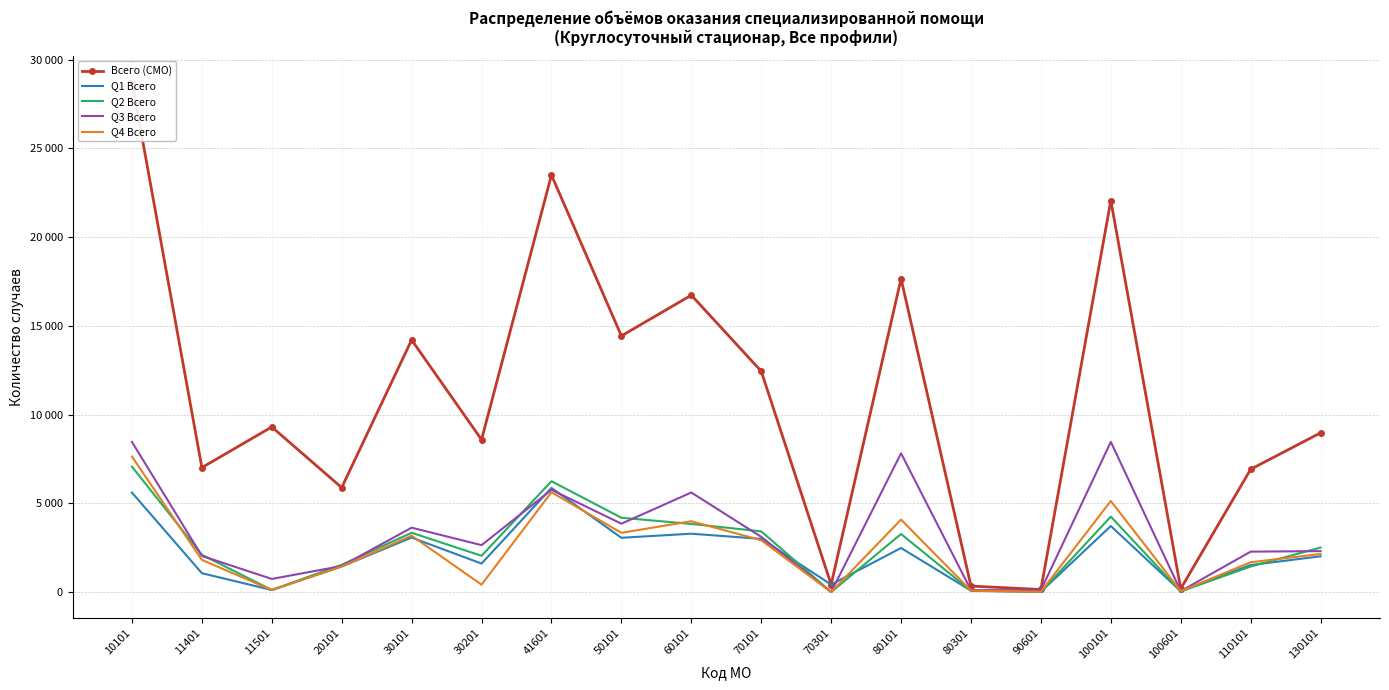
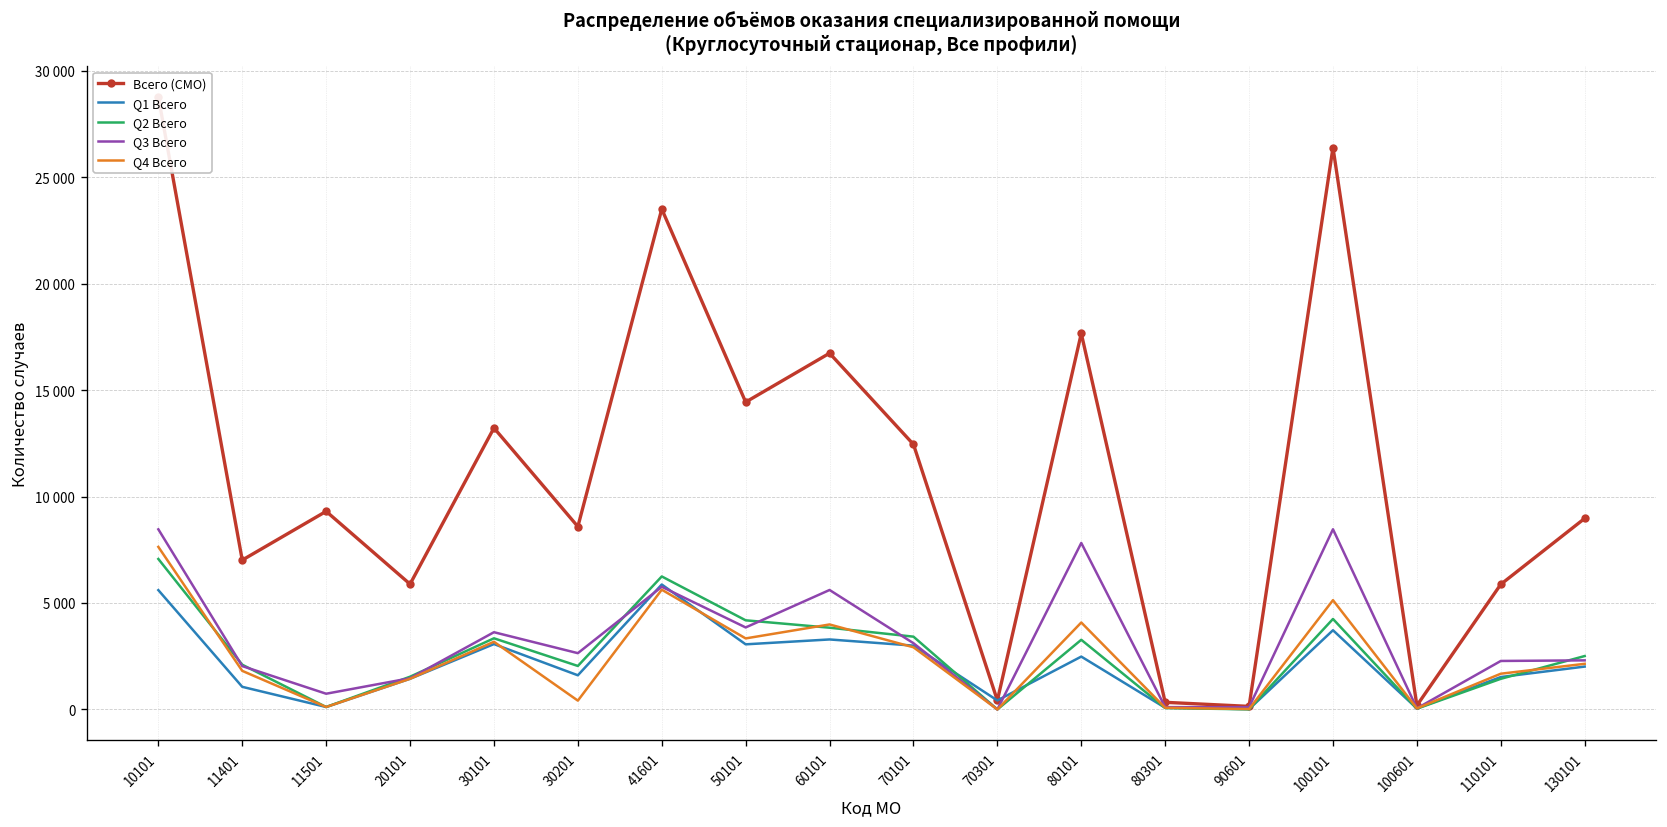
  {
    "Всего (СМО)": {
      "11401": 7000,
      "11501": 9300,
      "20101": 5900,
-     "30101": 14200,
+     "30101": 13200,
      "30201": 8600,
      "41601": 23500,
      "50101": 14400,
      "60101": 16700,
      "70101": 12400,
      "80101": 17700,
      "80301": 300,
-     "100101": 22100,
-     "110101": 6900,
+     "100101": 26400,
+     "110101": 5900,
      "130101": 9000
    },
    "Q1 Всего": {
      "10101": 5600,
      "11401": 1100,
      "30201": 1600,
      "50101": 3100,
      "60101": 3300,
      "80101": 2500,
      "100101": 3700
    },
    "Q2 Всего": {
      "10101": 7100,
      "30101": 3300,
      "30201": 2000,
      "41601": 6200,
      "50101": 4200,
      "60101": 3800,
      "70101": 3400,
      "80101": 3300,
      "100101": 4300,
      "130101": 2500
    },
    "Q3 Всего": {
      "10101": 8500,
      "11501": 700,
      "30101": 3600,
      "30201": 2600,
      "50101": 3900,
      "60101": 5600,
      "80101": 7800,
      "100101": 8500,
      "110101": 2300,
      "130101": 2300
    },
    "Q4 Всего": {
      "10101": 7600,
      "11401": 1800,
      "30201": 400,
      "50101": 3300,
      "60101": 4000,
      "80101": 4100,
      "100101": 5100,
      "110101": 1700
    }
  }
